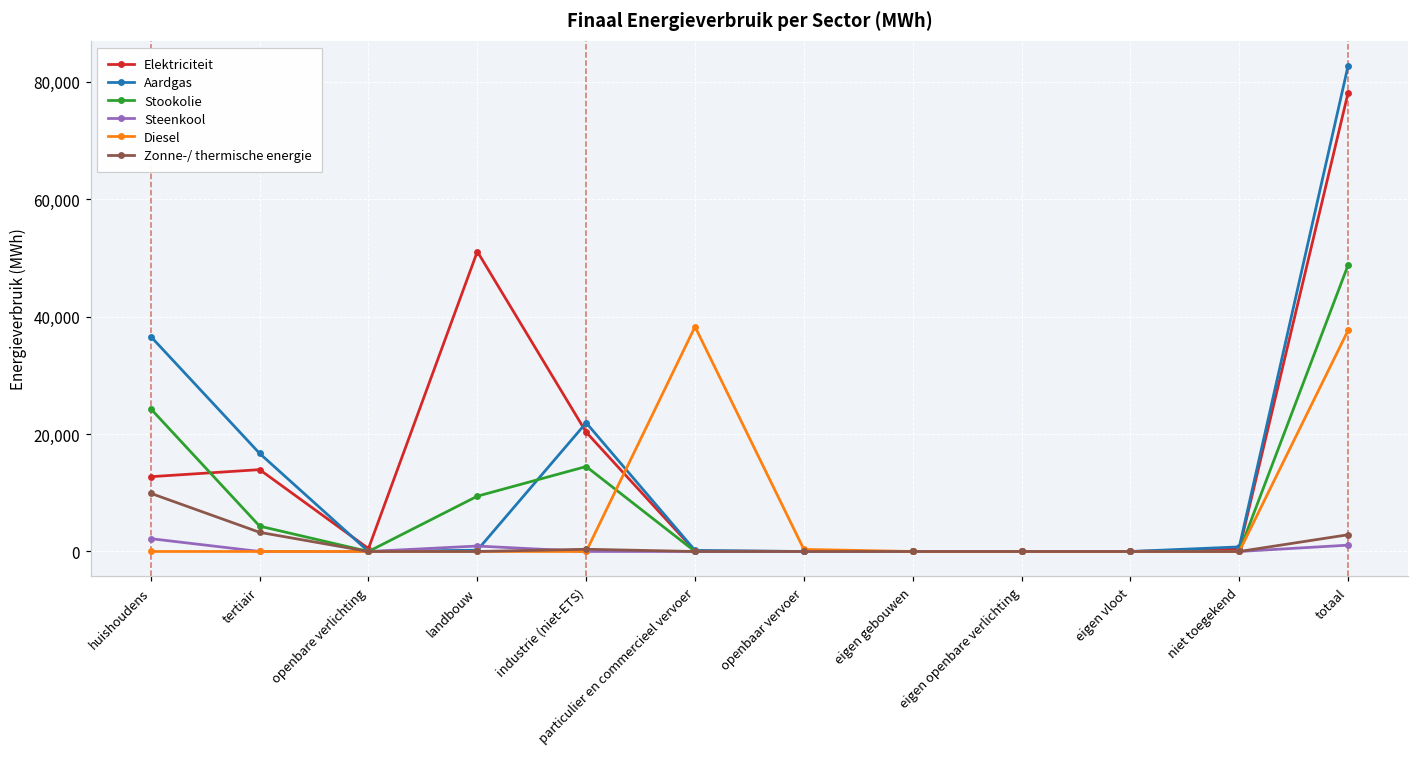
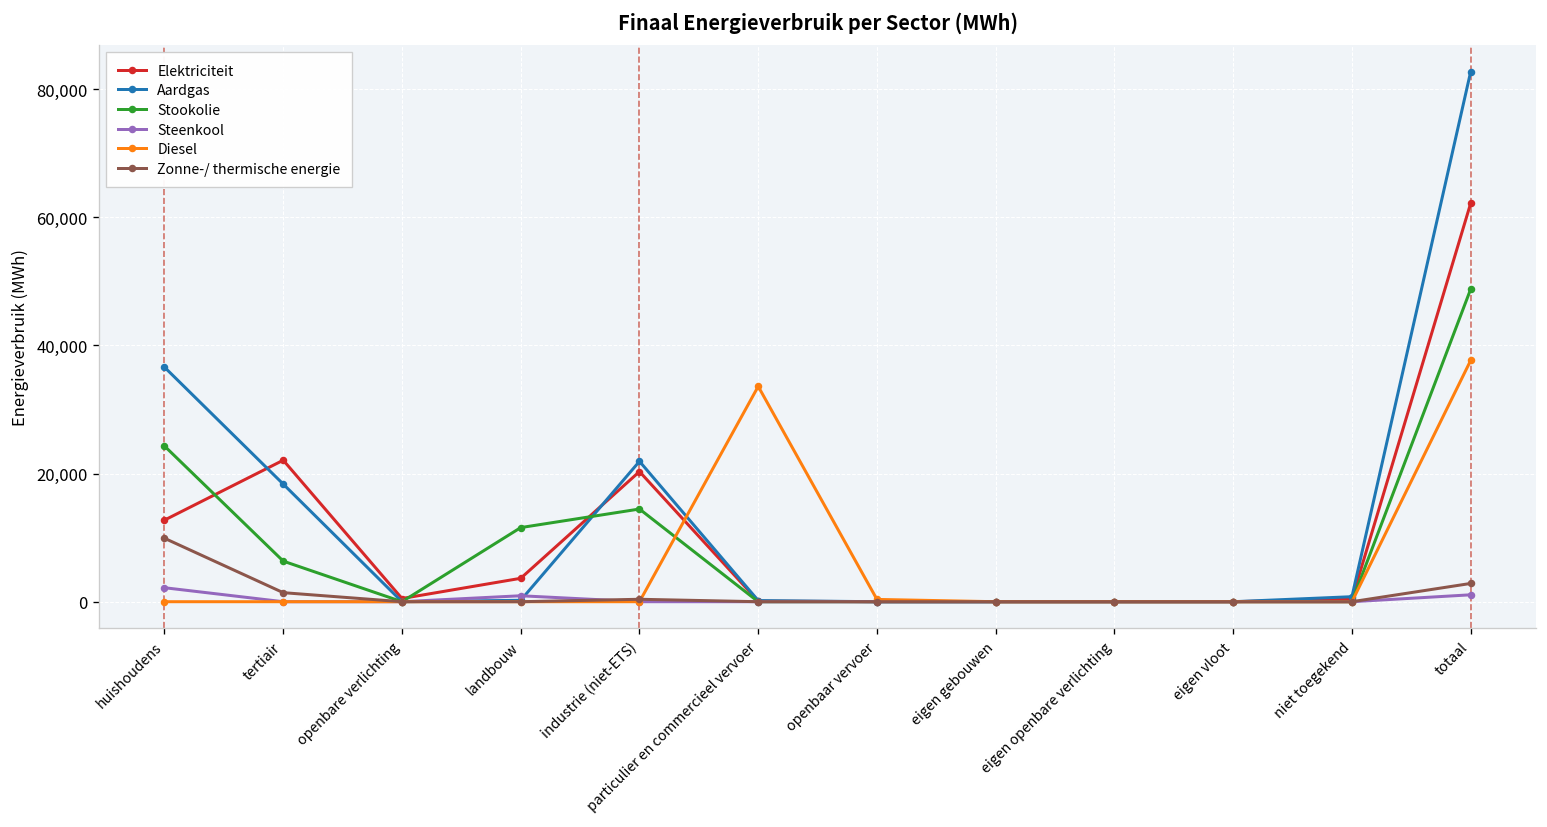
  {
    "Elektriciteit": {
      "huishoudens": "13,000",
-     "tertiair": "14,000",
+     "tertiair": "22,000",
      "openbare verlichting": "1,000",
-     "landbouw": "51,000",
+     "landbouw": "4,000",
      "industrie (niet-ETS)": "20,000",
-     "totaal": "78,000"
+     "totaal": "62,000"
    },
    "Aardgas": {
      "huishoudens": "37,000",
-     "tertiair": "17,000",
+     "tertiair": "18,000",
      "industrie (niet-ETS)": "22,000",
      "totaal": "83,000"
    },
    "Stookolie": {
      "huishoudens": "24,000",
-     "tertiair": "4,000",
-     "landbouw": "9,000",
+     "tertiair": "6,000",
+     "landbouw": "12,000",
      "industrie (niet-ETS)": "14,000",
      "totaal": "49,000"
    },
    "Steenkool": {
      "huishoudens": "2,000",
      "landbouw": "1,000",
      "totaal": "1,000"
    },
    "Diesel": {
      "huishoudens": "0",
-     "particulier en commercieel vervoer": "38,000",
+     "particulier en commercieel vervoer": "34,000",
      "totaal": "38,000"
    },
    "Zonne-/ thermische energie": {
      "huishoudens": "10,000",
-     "tertiair": "3,000",
+     "tertiair": "1,000",
      "totaal": "3,000"
    }
  }
